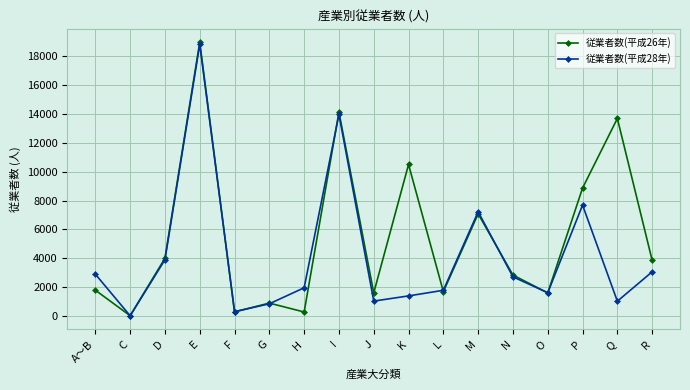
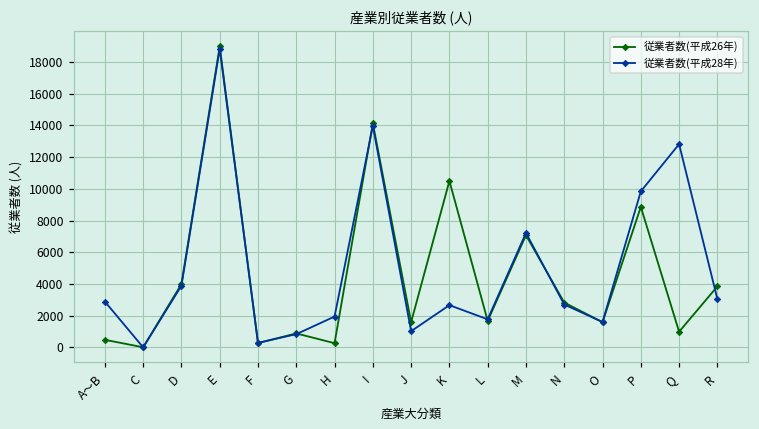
  {
    "従業者数(平成26年)": {
-     "A～B": 1800,
+     "A～B": 500,
      "H": 300,
      "J": 1600,
      "K": 10500,
      "P": 8900,
-     "Q": 13700,
+     "Q": 1000,
      "R": 3800
    },
    "従業者数(平成28年)": {
      "A～B": 2900,
      "H": 1900,
      "J": 1000,
-     "K": 1400,
-     "P": 7700,
-     "Q": 1000,
+     "K": 2700,
+     "P": 9800,
+     "Q": 12800,
      "R": 3100
    }
  }
